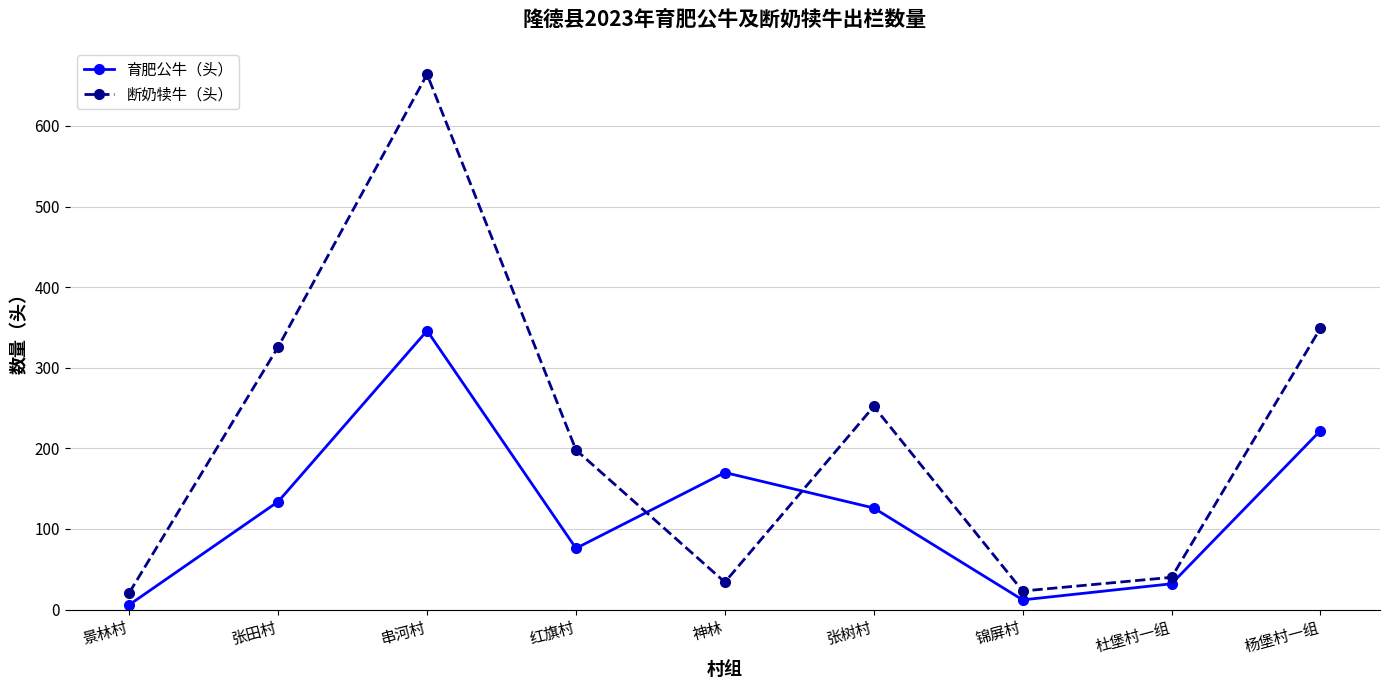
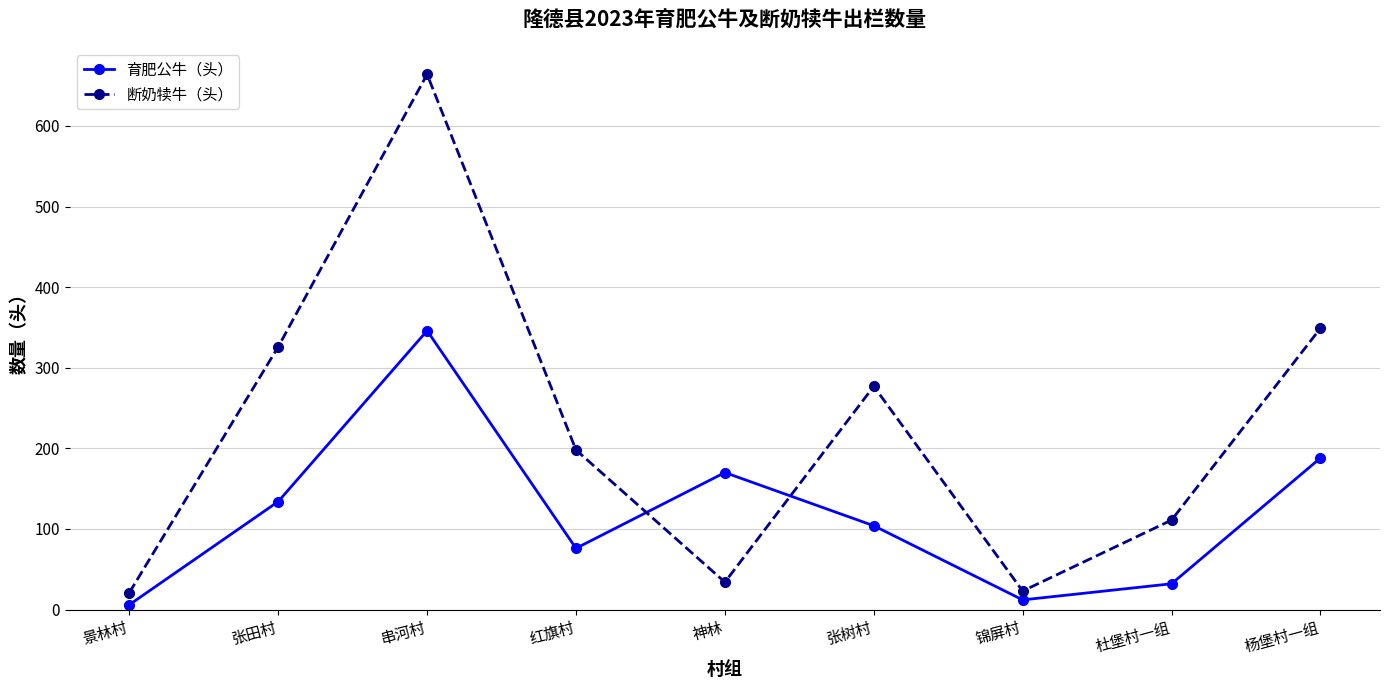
  {
    "育肥公牛（头）": {
      "景林村": 10,
      "张田村": 130,
      "串河村": 350,
      "红旗村": 80,
      "神林": 170,
-     "张树村": 130,
+     "张树村": 100,
      "锦屏村": 10,
      "杜堡村一组": 30,
-     "杨堡村一组": 220
+     "杨堡村一组": 190
    },
    "断奶犊牛（头）": {
      "景林村": 20,
      "张田村": 330,
      "串河村": 660,
      "红旗村": 200,
      "神林": 30,
-     "张树村": 250,
+     "张树村": 280,
      "锦屏村": 20,
-     "杜堡村一组": 40,
+     "杜堡村一组": 110,
      "杨堡村一组": 350
    }
  }
